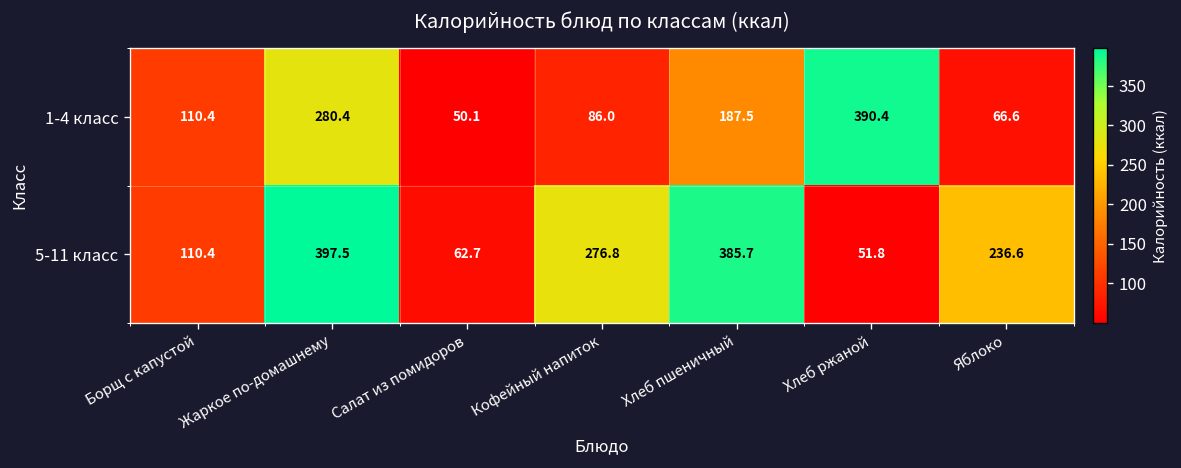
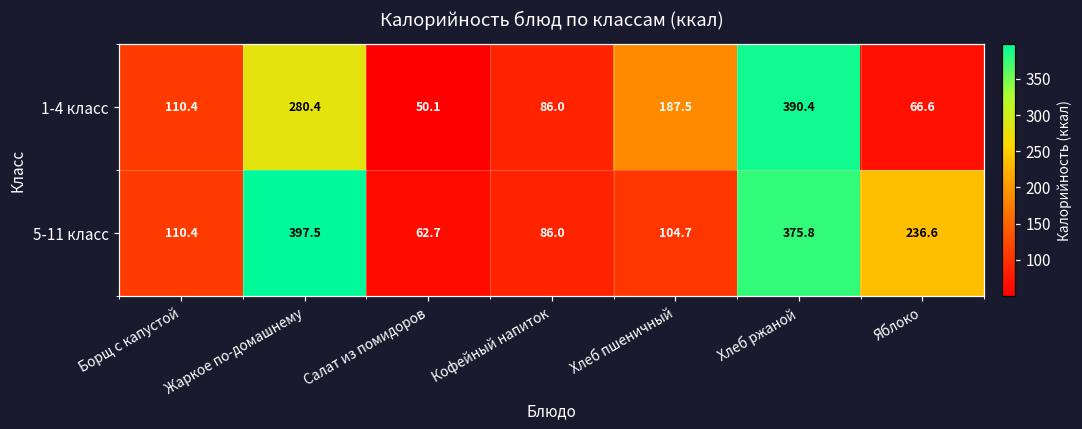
  {
    "1-4 класс": {
      "Борщ с капустой": 110.4,
      "Жаркое по-домашнему": 280.4,
      "Салат из помидоров": 50.1,
      "Кофейный напиток": 86.0,
      "Хлеб пшеничный": 187.5,
      "Хлеб ржаной": 390.4,
      "Яблоко": 66.6
    },
    "5-11 класс": {
      "Борщ с капустой": 110.4,
      "Жаркое по-домашнему": 397.5,
      "Салат из помидоров": 62.7,
-     "Кофейный напиток": 276.8,
-     "Хлеб пшеничный": 385.7,
-     "Хлеб ржаной": 51.8,
+     "Кофейный напиток": 86.0,
+     "Хлеб пшеничный": 104.7,
+     "Хлеб ржаной": 375.8,
      "Яблоко": 236.6
    }
  }
